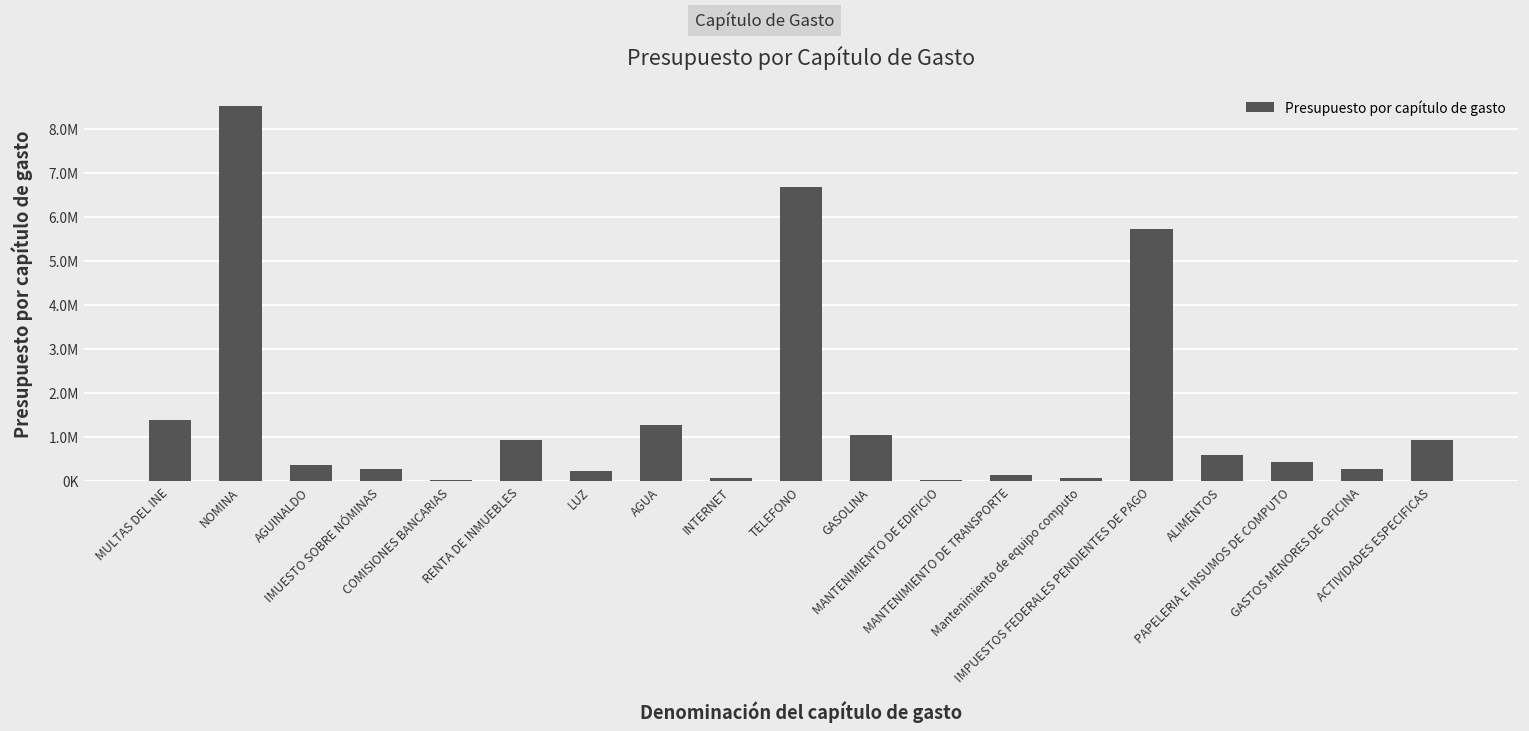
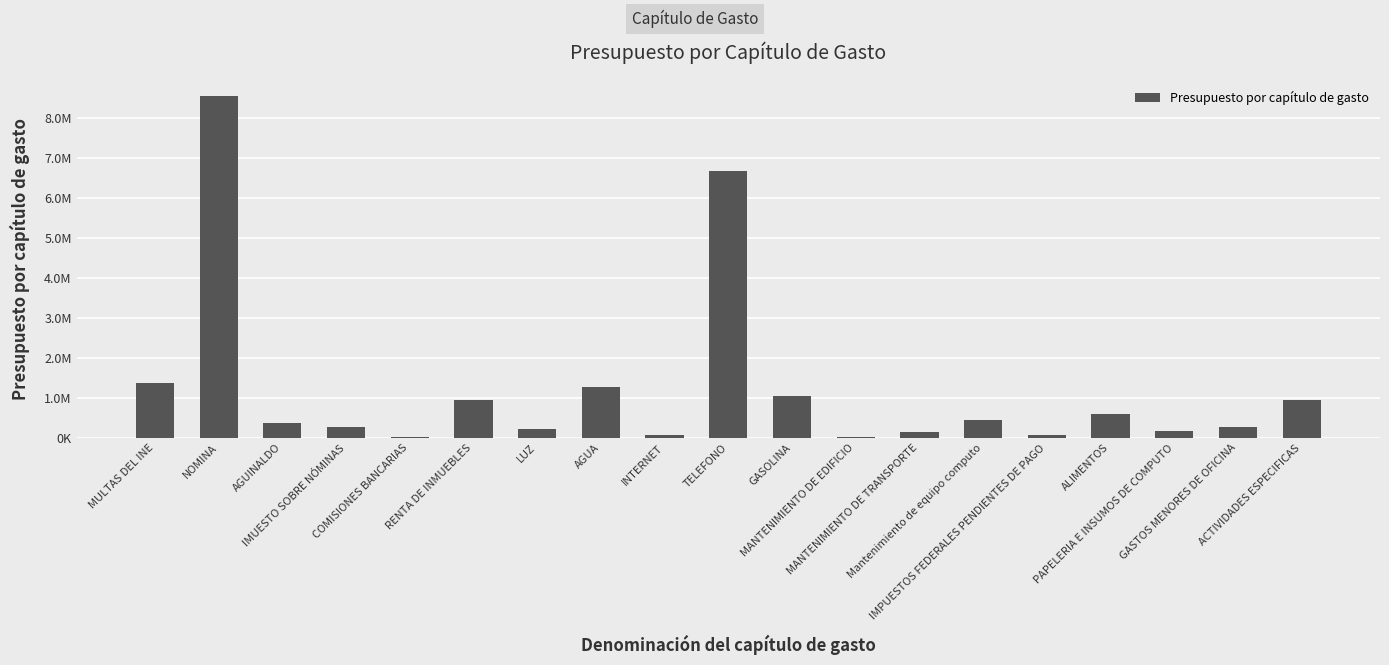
  {
    "MULTAS DEL INE": 1400000,
    "NOMINA": 8500000,
    "AGUINALDO": 400000,
    "IMUESTO SOBRE NÓMINAS": 300000,
    "RENTA DE INMUEBLES": 900000,
    "LUZ": 200000,
    "AGUA": 1300000,
    "INTERNET": 100000,
    "TELEFONO": 6700000,
    "GASOLINA": 1000000,
    "MANTENIMIENTO DE TRANSPORTE": 100000,
-   "Mantenimiento de equipo computo": 100000,
-   "IMPUESTOS FEDERALES PENDIENTES DE PAGO": 5700000,
+   "Mantenimiento de equipo computo": 400000,
+   "IMPUESTOS FEDERALES PENDIENTES DE PAGO": 100000,
    "ALIMENTOS": 600000,
-   "PAPELERIA E INSUMOS DE COMPUTO": 400000,
+   "PAPELERIA E INSUMOS DE COMPUTO": 200000,
    "GASTOS MENORES DE OFICINA": 300000,
    "ACTIVIDADES ESPECIFICAS": 900000
  }
